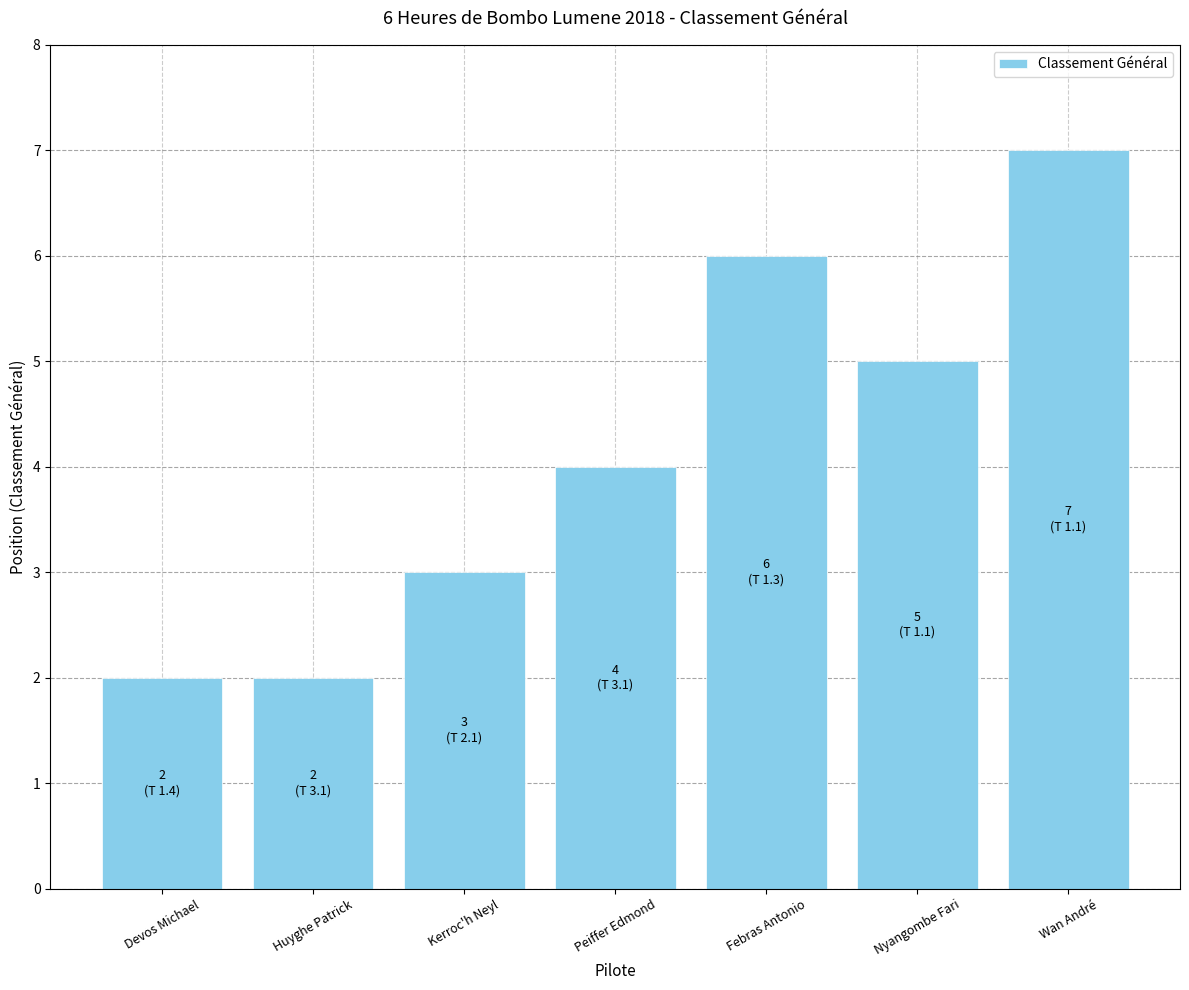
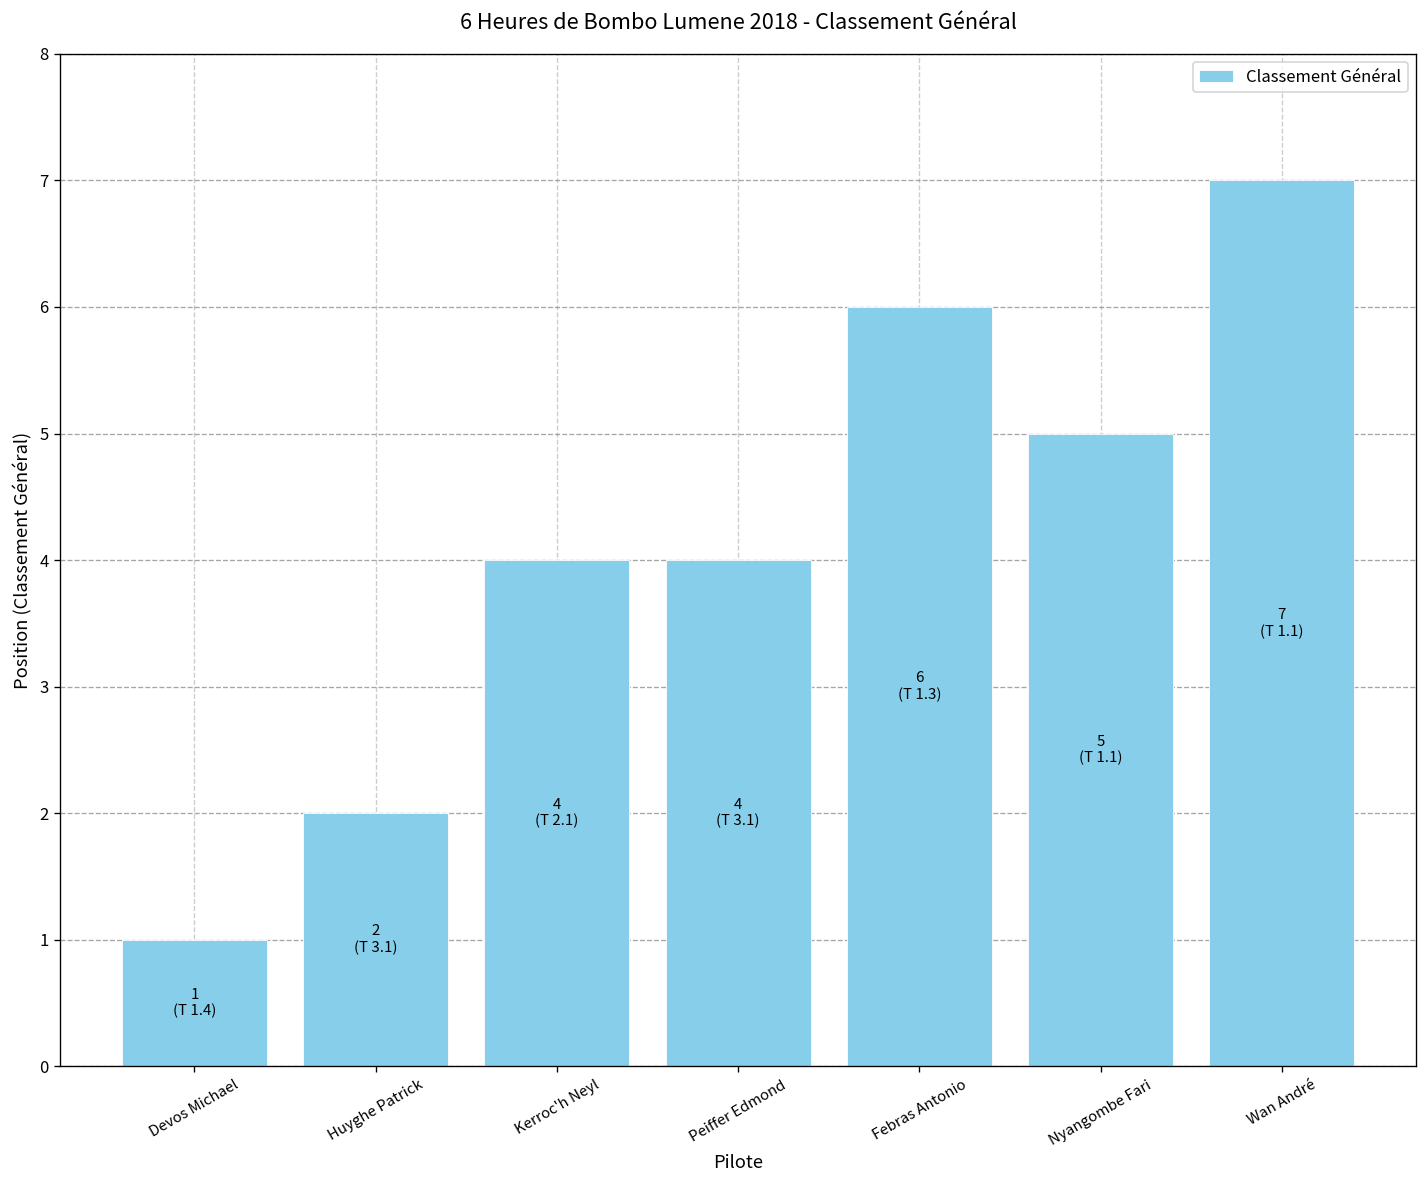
  {
-   "Devos Michael": 2,
+   "Devos Michael": 1,
    "Huyghe Patrick": 2,
-   "Kerroc'h Neyl": 3,
+   "Kerroc'h Neyl": 4,
    "Peiffer Edmond": 4,
    "Febras Antonio": 6,
    "Nyangombe Fari": 5,
    "Wan André": 7
  }
